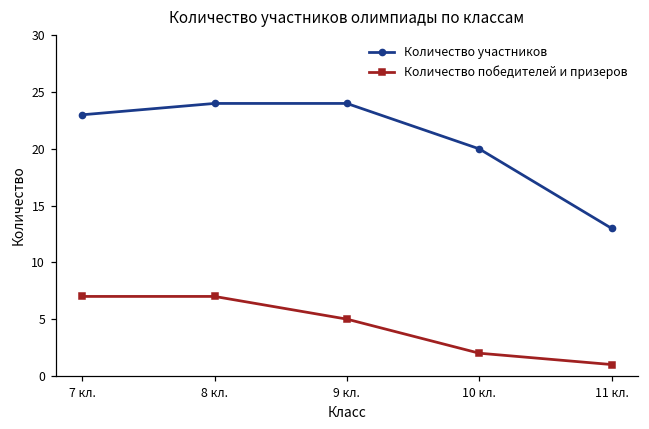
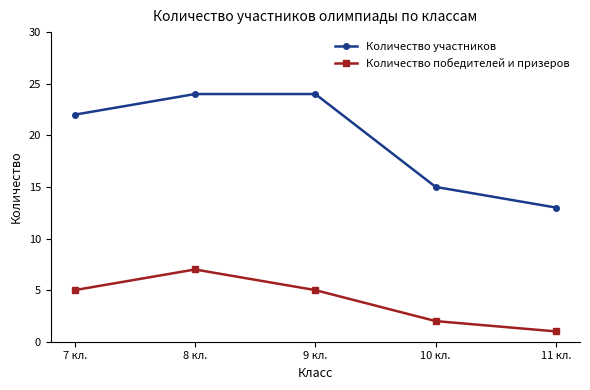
  {
    "Количество участников": {
-     "7 кл.": 23,
+     "7 кл.": 22,
      "8 кл.": 24,
      "9 кл.": 24,
-     "10 кл.": 20,
+     "10 кл.": 15,
      "11 кл.": 13
    },
    "Количество победителей и призеров": {
-     "7 кл.": 7,
+     "7 кл.": 5,
      "8 кл.": 7,
      "9 кл.": 5,
      "10 кл.": 2,
      "11 кл.": 1
    }
  }
